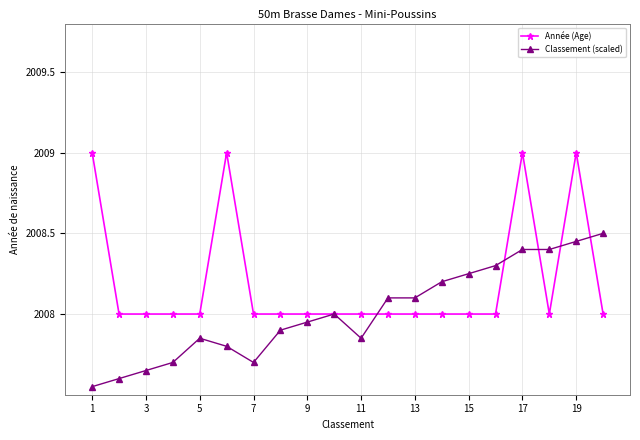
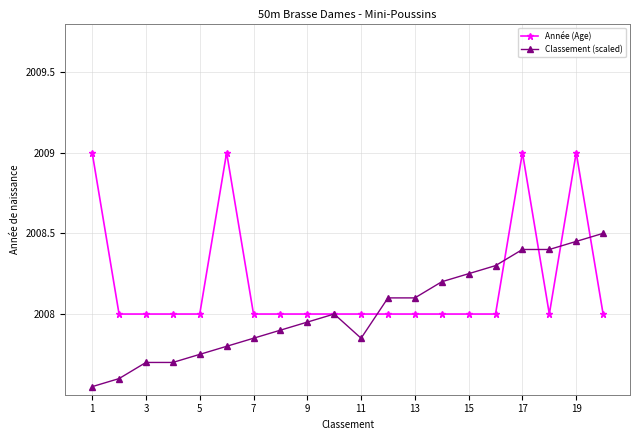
  {
    "Année (Age)": {
      "1": 2009.00,
      "3": 2008.00,
      "5": 2008.00,
      "7": 2008.00,
      "9": 2008.00,
      "11": 2008.00,
      "13": 2008.00,
      "15": 2008.00,
      "17": 2009.00,
      "19": 2009.00
    },
    "Classement (scaled)": {
      "1": 2007.55,
-     "3": 2007.65,
-     "5": 2007.85,
-     "7": 2007.70,
+     "3": 2007.70,
+     "5": 2007.75,
+     "7": 2007.85,
      "9": 2007.95,
      "11": 2007.85,
      "13": 2008.10,
      "15": 2008.25,
      "17": 2008.40,
      "19": 2008.45
    }
  }
